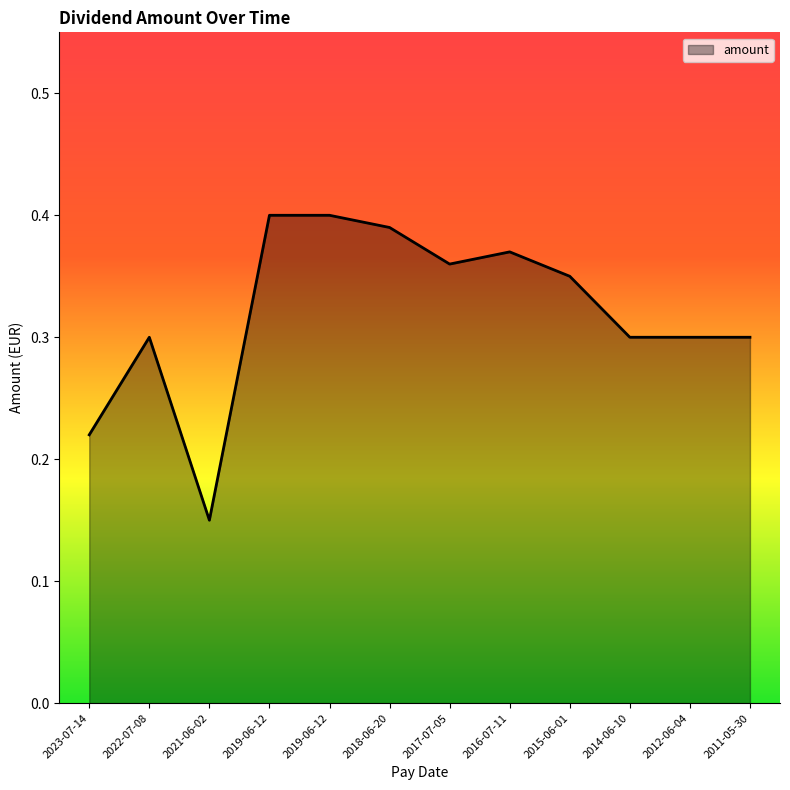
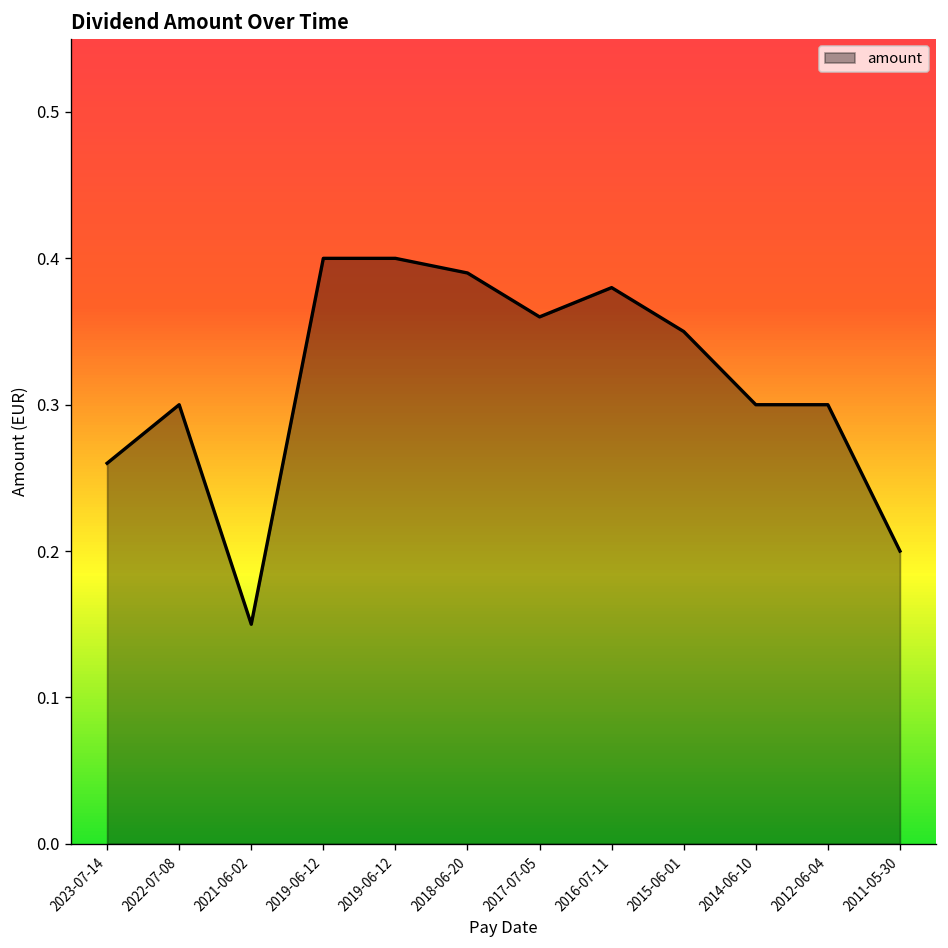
  {
-   "2023-07-14": 0.22,
+   "2023-07-14": 0.26,
    "2022-07-08": 0.30,
    "2021-06-02": 0.15,
    "2018-06-20": 0.39,
    "2017-07-05": 0.36,
-   "2016-07-11": 0.37,
+   "2016-07-11": 0.38,
    "2015-06-01": 0.35,
    "2014-06-10": 0.30,
    "2012-06-04": 0.30,
-   "2011-05-30": 0.3
+   "2011-05-30": 0.2
  }
